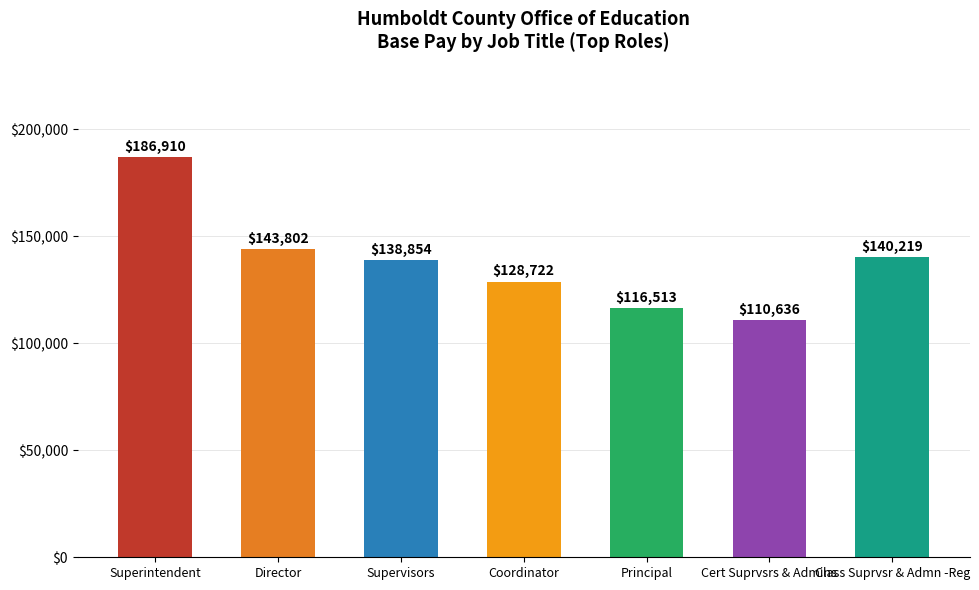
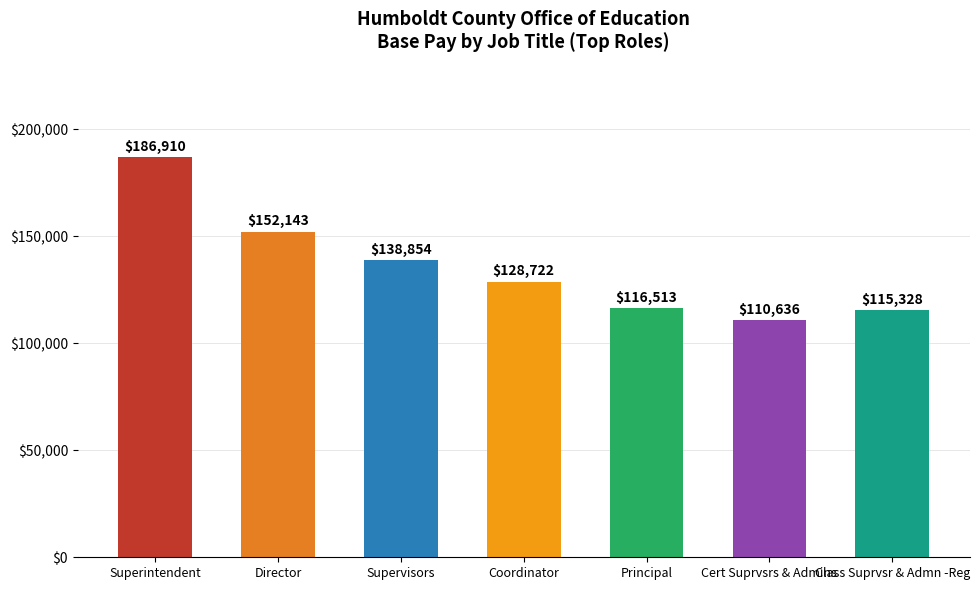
  {
    "Superintendent": "$186,910",
-   "Director": "$143,802",
+   "Director": "$152,143",
    "Supervisors": "$138,854",
    "Coordinator": "$128,722",
    "Principal": "$116,513",
-   "Class Suprvsr & Admn -Reg": "$140,219"
+   "Class Suprvsr & Admn -Reg": "$115,328"
  }
